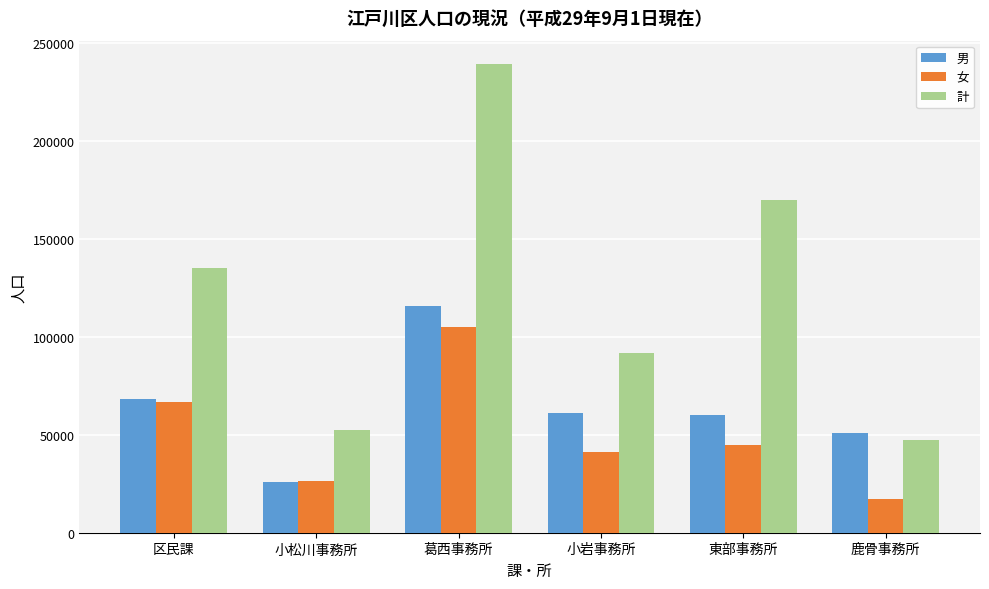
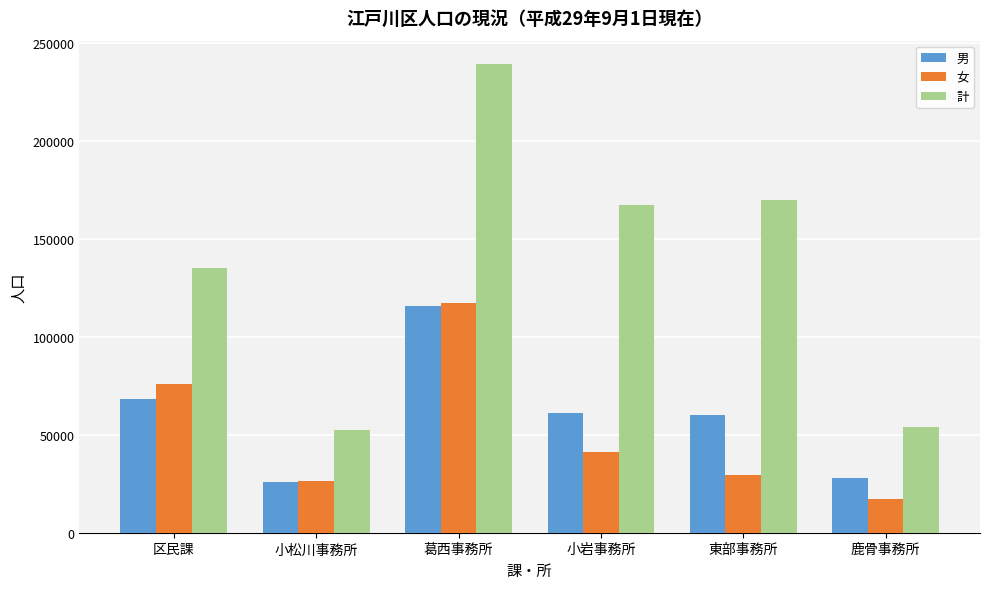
  {
    "男": {
      "区民課": 68000,
      "小松川事務所": 26000,
      "葛西事務所": 116000,
      "小岩事務所": 61000,
      "東部事務所": 60000,
-     "鹿骨事務所": 51000
+     "鹿骨事務所": 28000
    },
    "女": {
-     "区民課": 67000,
+     "区民課": 76000,
      "小松川事務所": 27000,
-     "葛西事務所": 105000,
+     "葛西事務所": 117000,
      "小岩事務所": 41000,
-     "東部事務所": 45000,
+     "東部事務所": 30000,
      "鹿骨事務所": 17000
    },
    "計": {
      "区民課": 135000,
      "小松川事務所": 53000,
      "葛西事務所": 239000,
-     "小岩事務所": 92000,
+     "小岩事務所": 167000,
      "東部事務所": 170000,
-     "鹿骨事務所": 47000
+     "鹿骨事務所": 54000
    }
  }
